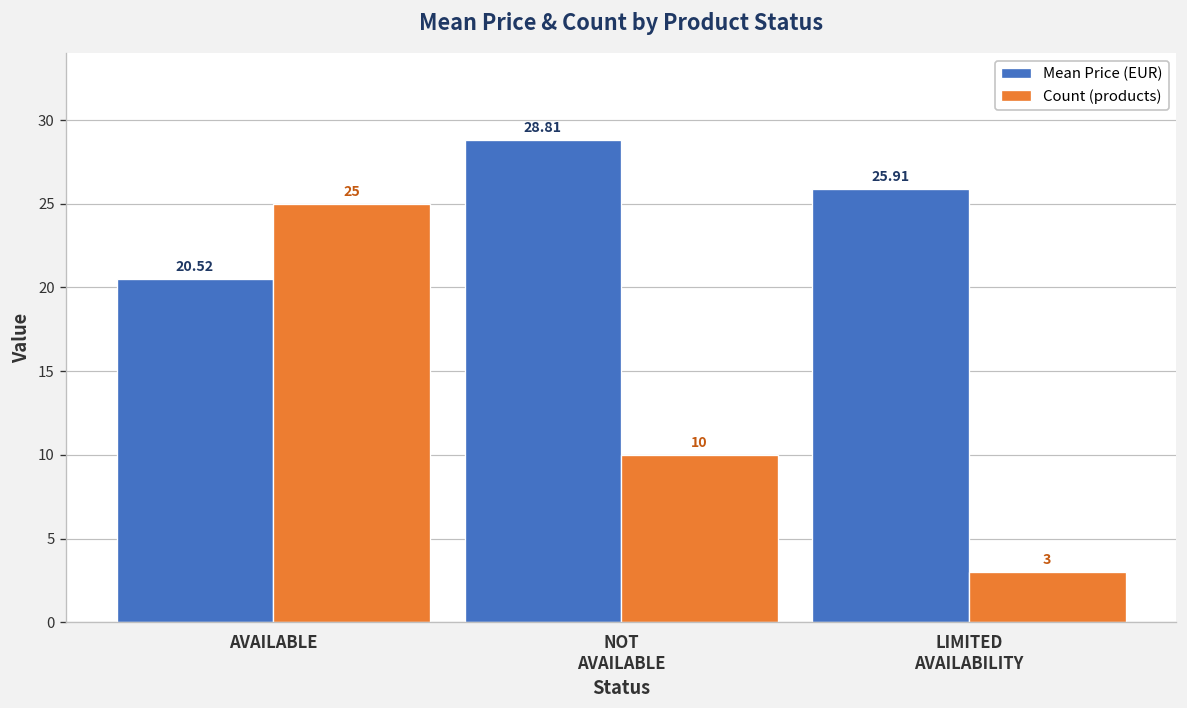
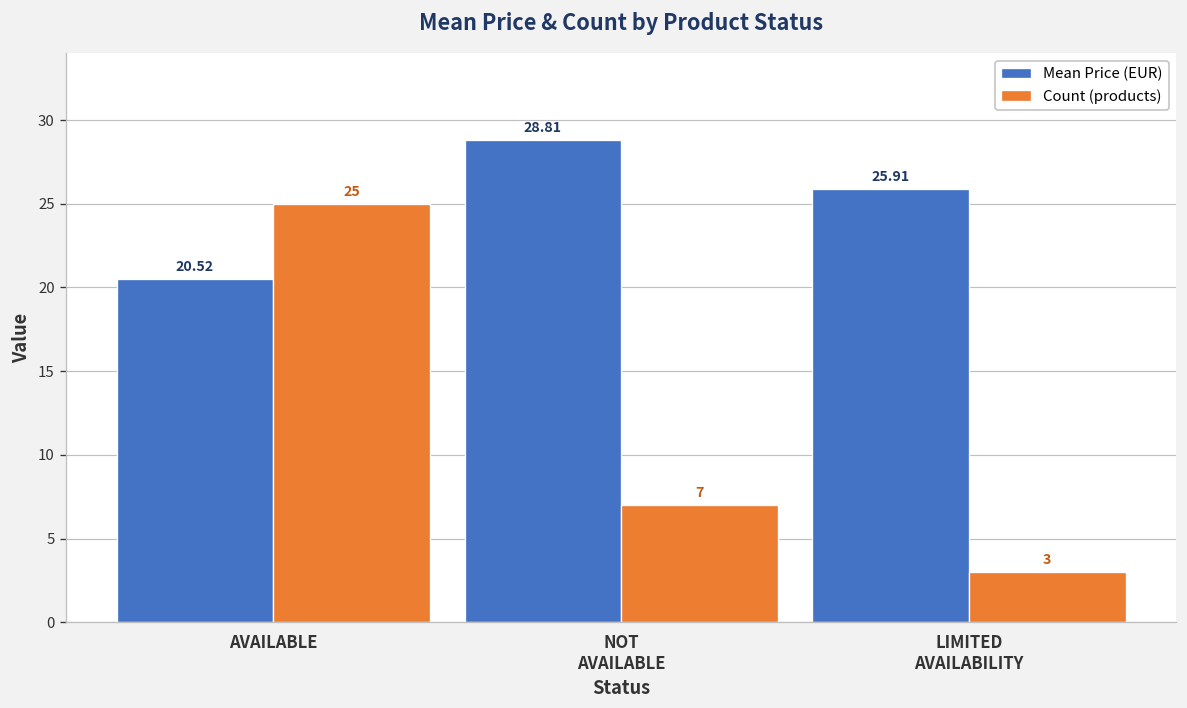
  {
    "Mean Price (EUR)": {
      "AVAILABLE": 20.52,
      "NOT AVAILABLE": 28.81,
      "LIMITED AVAILABILITY": 25.91
    },
    "Count (products)": {
      "AVAILABLE": 25,
-     "NOT AVAILABLE": 10,
+     "NOT AVAILABLE": 7,
      "LIMITED AVAILABILITY": 3
    }
  }
